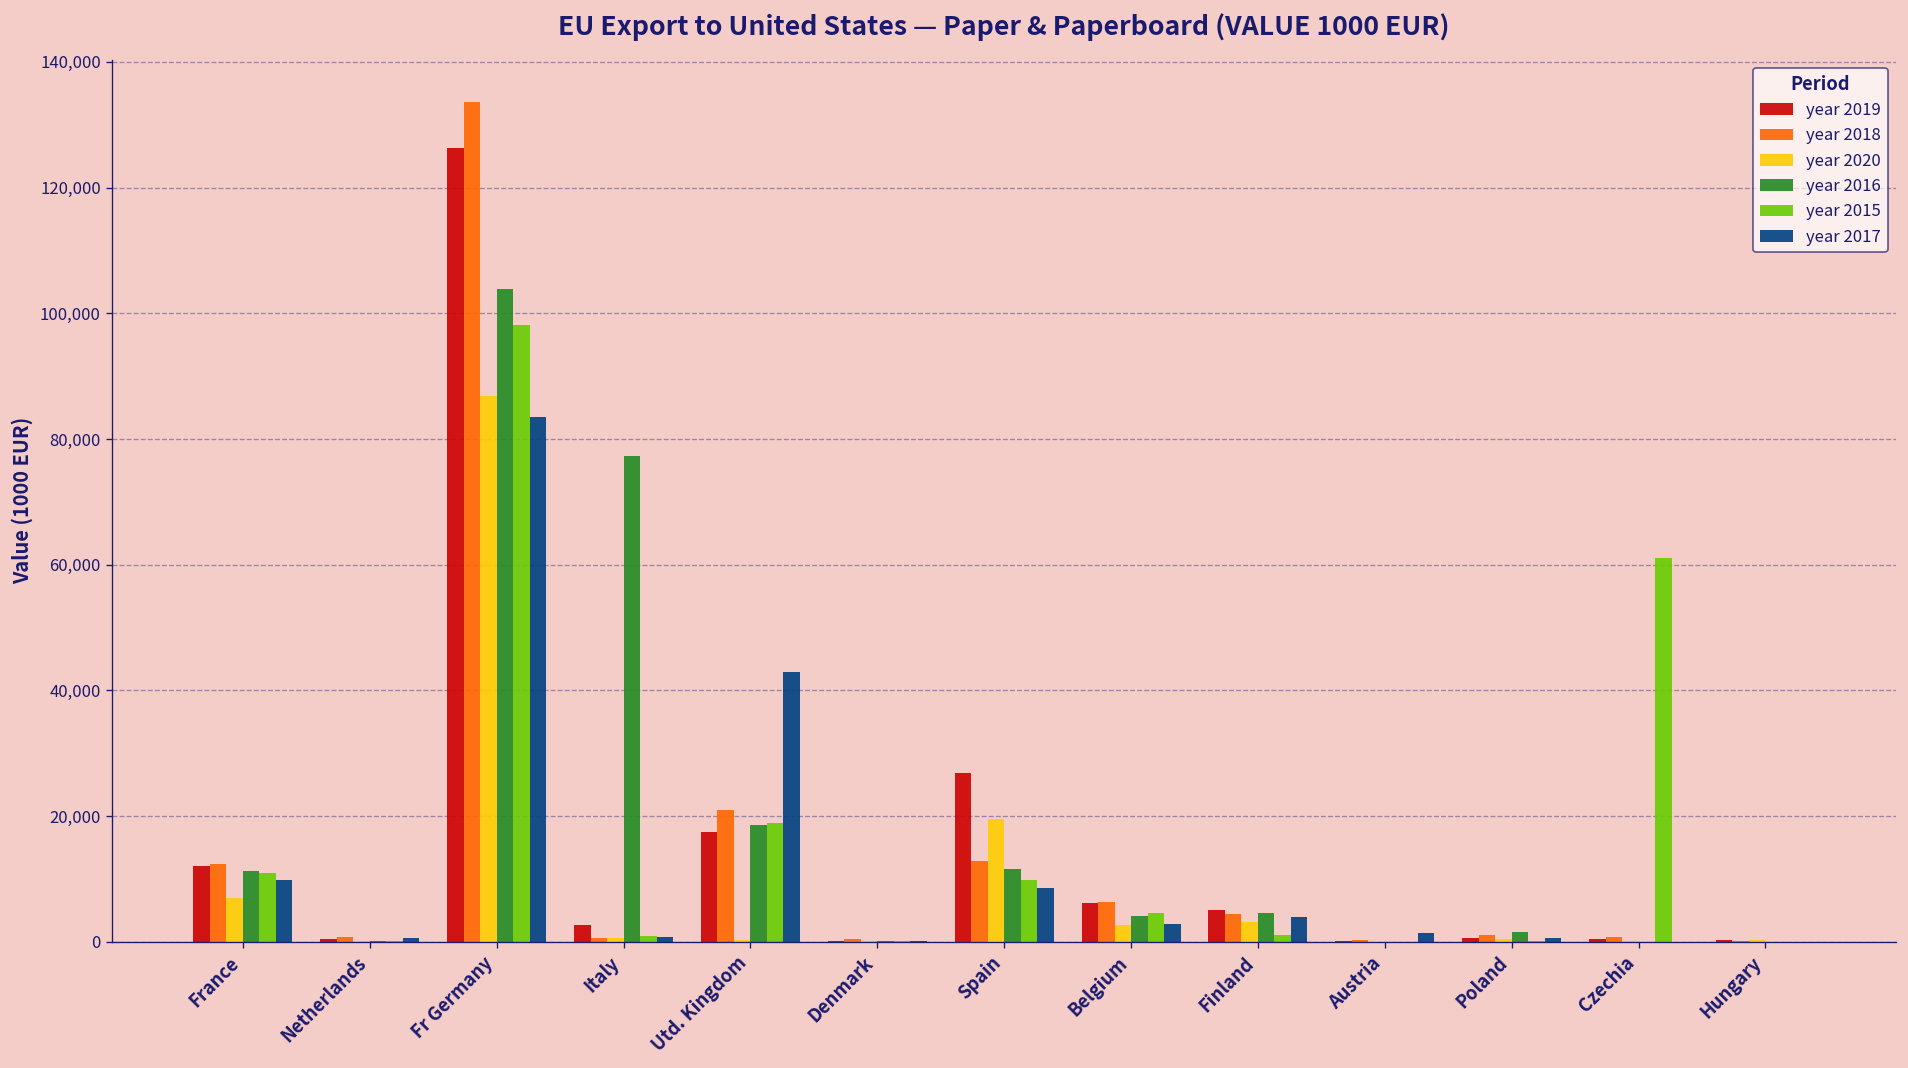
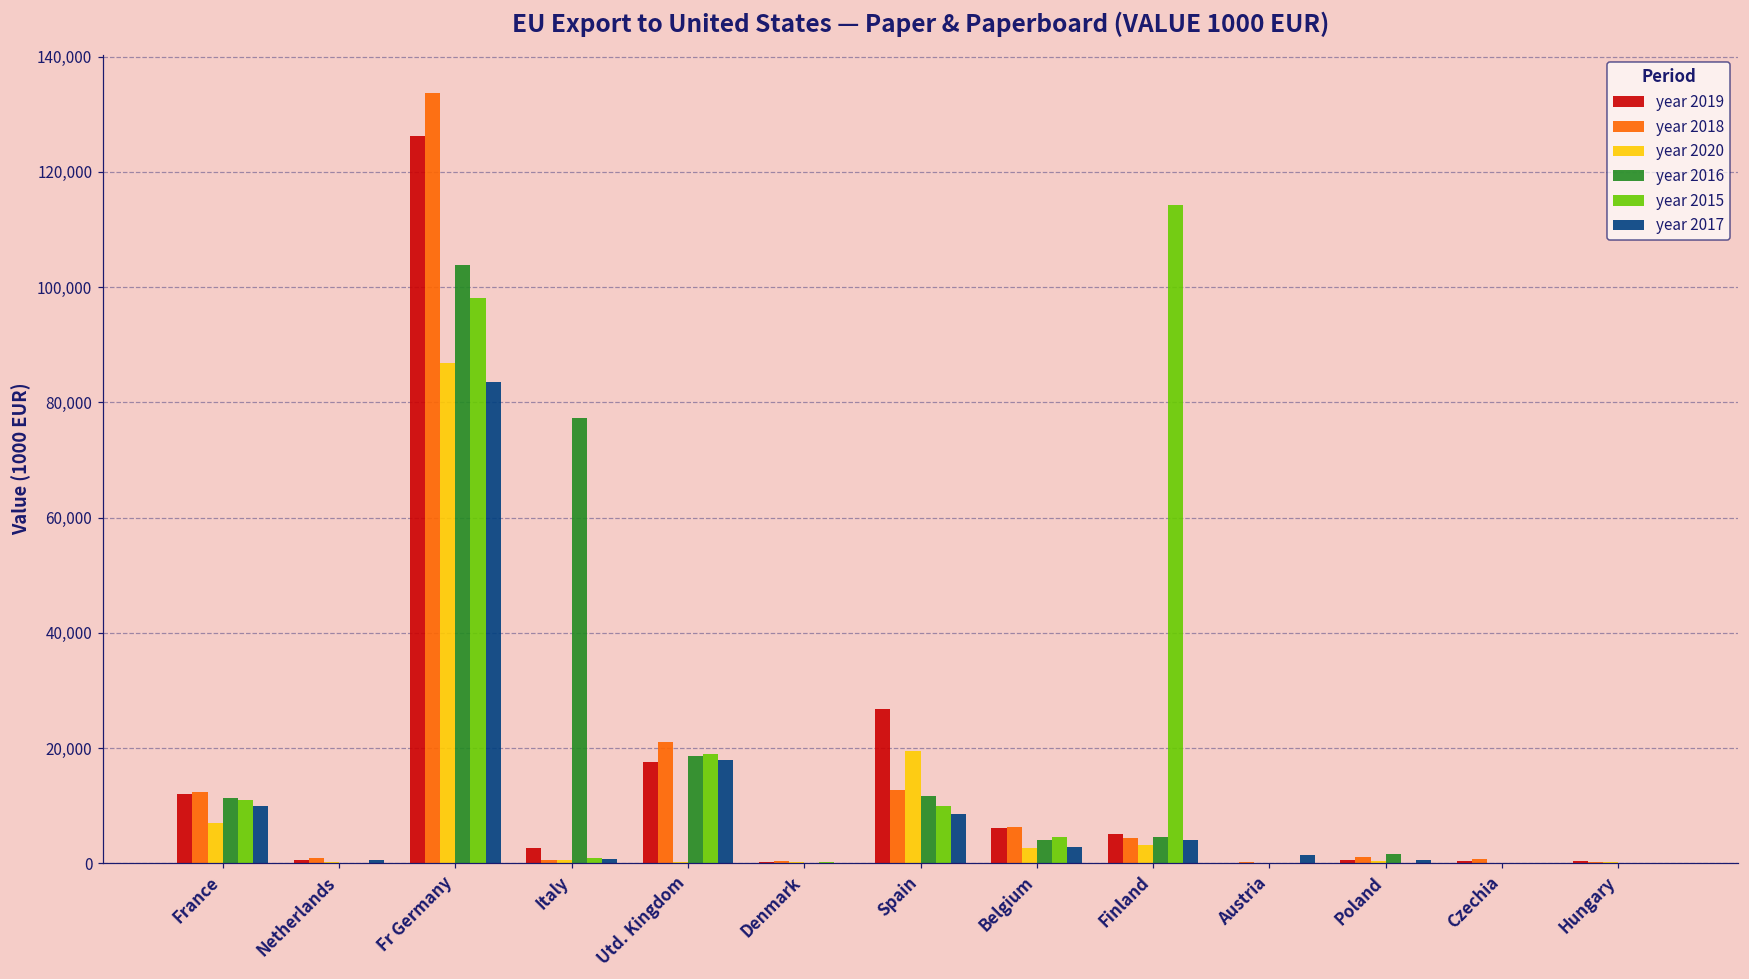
  {
    "year 2019": {
      "France": "12,000",
      "Netherlands": "1,000",
      "Fr Germany": "126,000",
      "Italy": "3,000",
      "Utd. Kingdom": "18,000",
      "Spain": "27,000",
      "Belgium": "6,000",
      "Finland": "5,000",
      "Poland": "1,000"
    },
    "year 2018": {
      "France": "12,000",
      "Netherlands": "1,000",
      "Fr Germany": "134,000",
      "Italy": "1,000",
      "Utd. Kingdom": "21,000",
      "Spain": "13,000",
      "Belgium": "6,000",
      "Finland": "4,000",
      "Poland": "1,000",
      "Czechia": "1,000"
    },
    "year 2020": {
      "France": "7,000",
      "Fr Germany": "87,000",
      "Italy": "1,000",
      "Spain": "20,000",
      "Belgium": "3,000",
      "Finland": "3,000"
    },
    "year 2016": {
      "France": "11,000",
      "Fr Germany": "104,000",
      "Italy": "77,000",
      "Utd. Kingdom": "19,000",
      "Spain": "12,000",
      "Belgium": "4,000",
      "Finland": "5,000",
      "Poland": "2,000",
      "Hungary": "0"
    },
    "year 2015": {
      "France": "11,000",
      "Fr Germany": "98,000",
      "Italy": "1,000",
      "Utd. Kingdom": "19,000",
      "Spain": "10,000",
      "Belgium": "5,000",
-     "Finland": "1,000",
-     "Czechia": "61,000",
+     "Finland": "114,000",
+     "Czechia": "0",
      "Hungary": "0"
    },
    "year 2017": {
      "France": "10,000",
      "Netherlands": "1,000",
      "Fr Germany": "83,000",
      "Italy": "1,000",
-     "Utd. Kingdom": "43,000",
+     "Utd. Kingdom": "18,000",
      "Spain": "8,000",
      "Belgium": "3,000",
      "Finland": "4,000",
      "Austria": "1,000",
      "Poland": "1,000"
    }
  }
